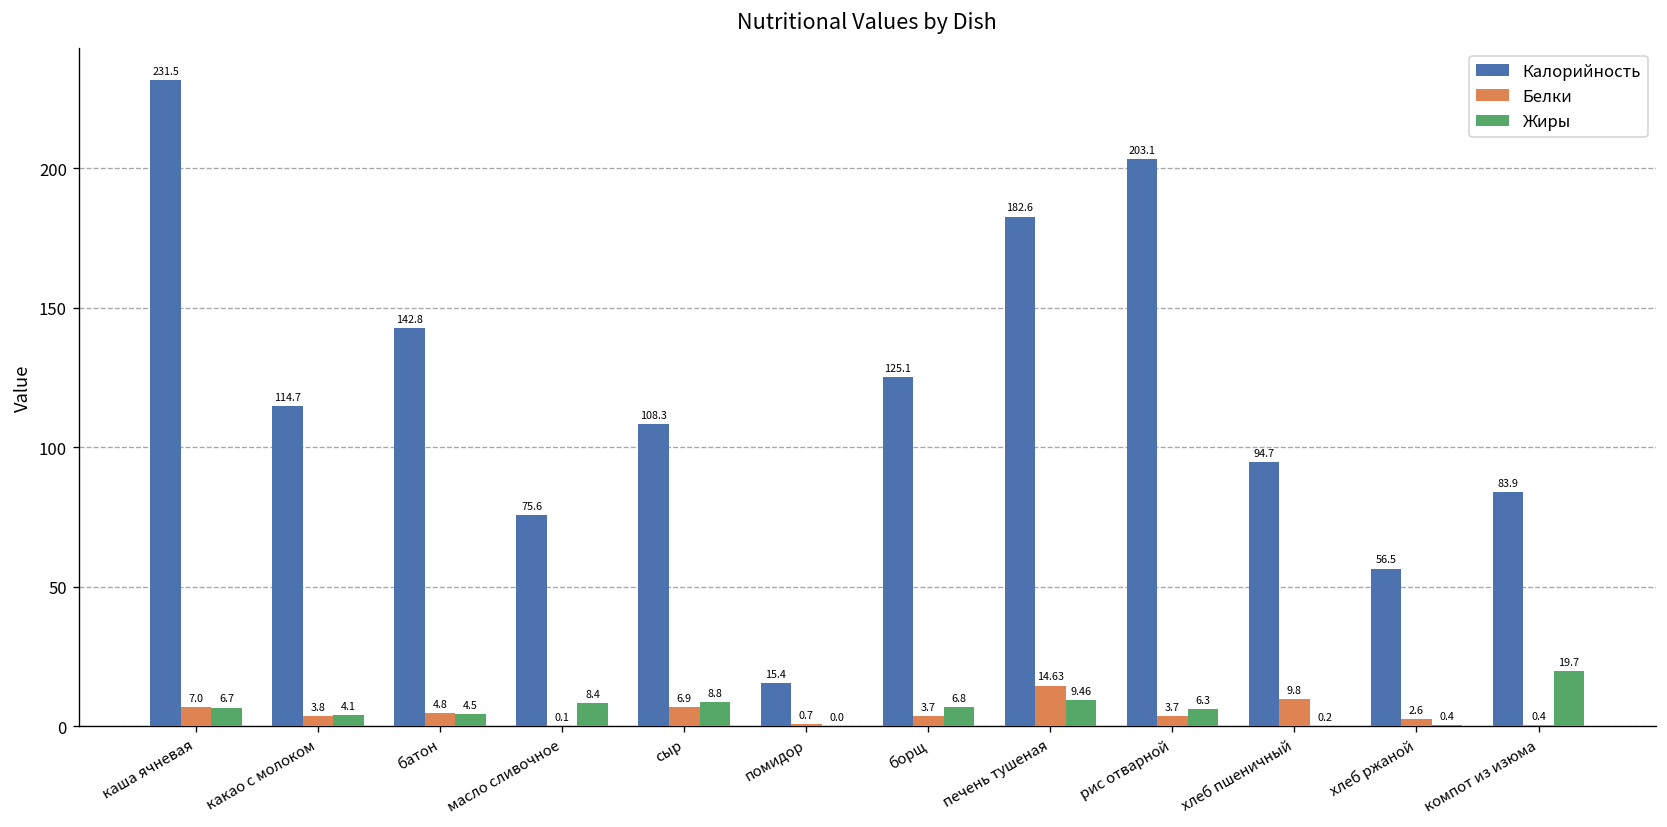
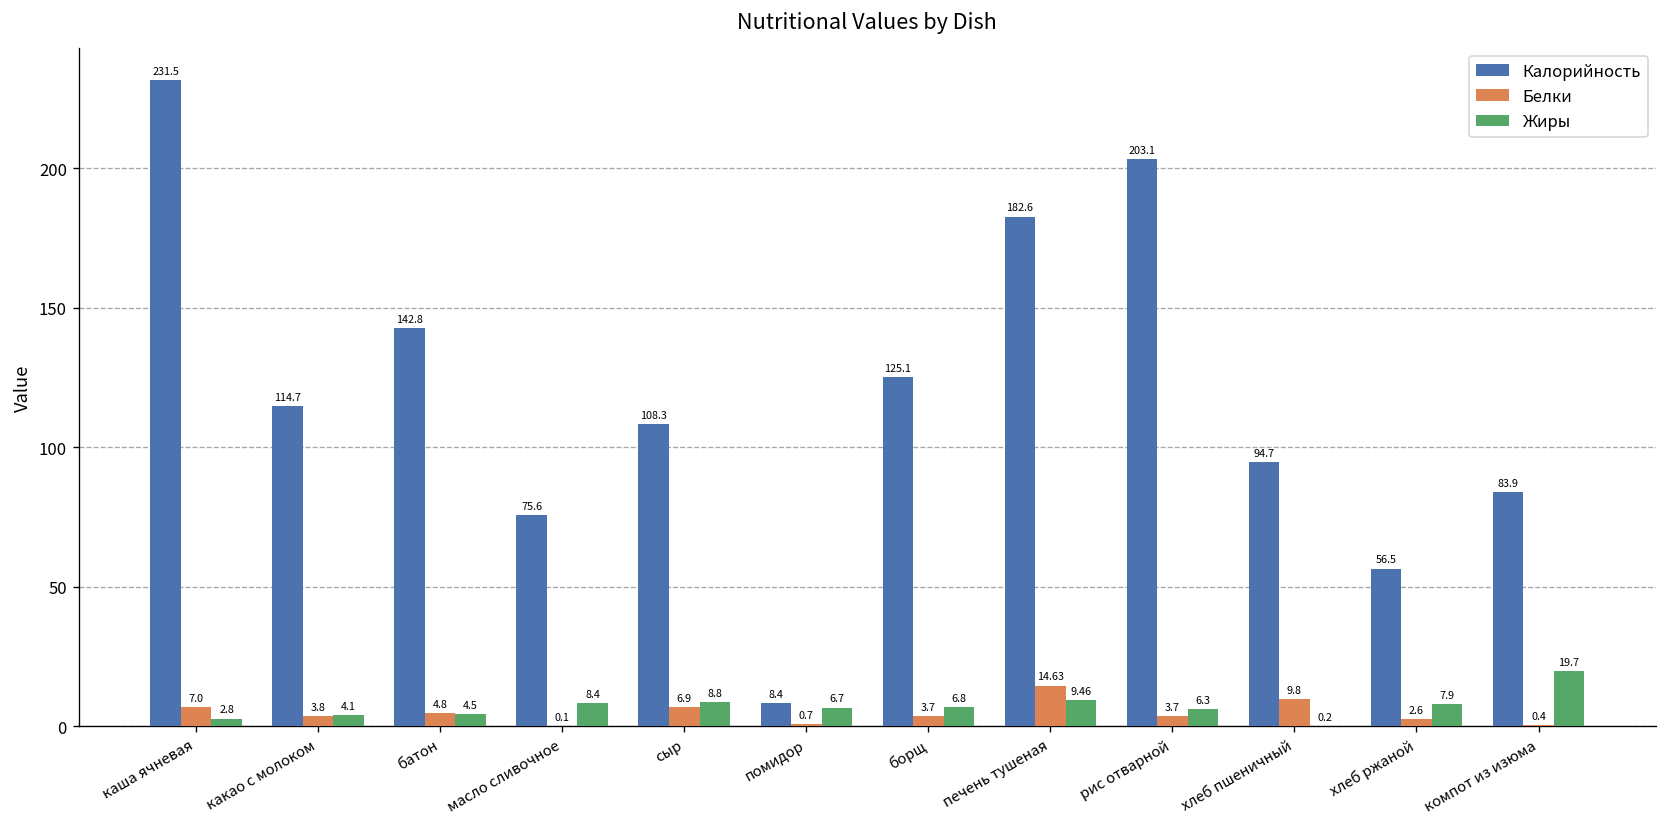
  {
    "Калорийность": {
      "каша ячневая": 231.5,
      "какао с молоком": 114.7,
      "батон": 142.8,
      "масло сливочное": 75.6,
      "сыр": 108.3,
-     "помидор": 15.4,
+     "помидор": 8.4,
      "борщ": 125.1,
      "печень тушеная": 182.6,
      "рис отварной": 203.1,
      "хлеб пшеничный": 94.7,
      "хлеб ржаной": 56.5,
      "компот из изюма": 83.9
    },
    "Белки": {
      "каша ячневая": 7.0,
      "какао с молоком": 3.8,
      "батон": 4.8,
      "масло сливочное": 0.1,
      "сыр": 6.9,
      "помидор": 0.7,
      "борщ": 3.7,
      "печень тушеная": 14.63,
      "рис отварной": 3.7,
      "хлеб пшеничный": 9.8,
      "хлеб ржаной": 2.6,
      "компот из изюма": 0.4
    },
    "Жиры": {
-     "каша ячневая": 6.7,
+     "каша ячневая": 2.8,
      "какао с молоком": 4.1,
      "батон": 4.5,
      "масло сливочное": 8.4,
      "сыр": 8.8,
-     "помидор": 0.0,
+     "помидор": 6.7,
      "борщ": 6.8,
      "печень тушеная": 9.46,
      "рис отварной": 6.3,
      "хлеб пшеничный": 0.2,
-     "хлеб ржаной": 0.4,
+     "хлеб ржаной": 7.9,
      "компот из изюма": 19.7
    }
  }
